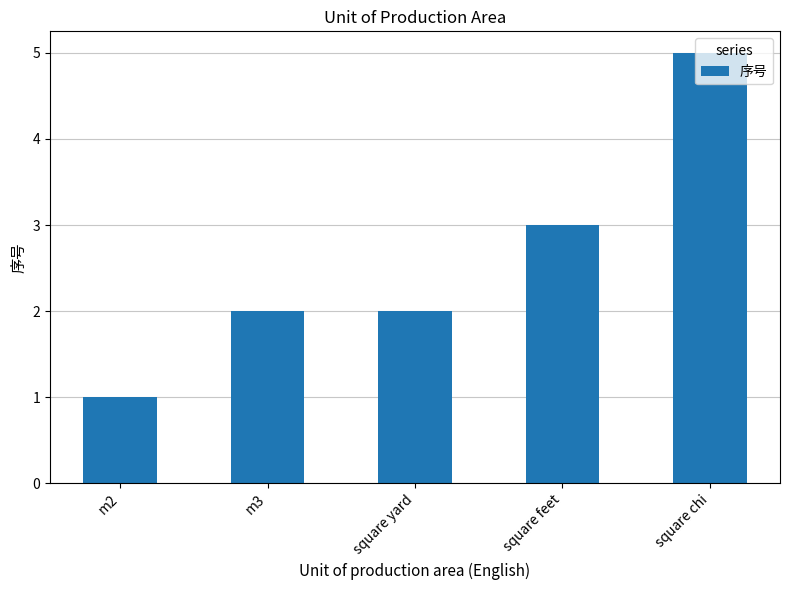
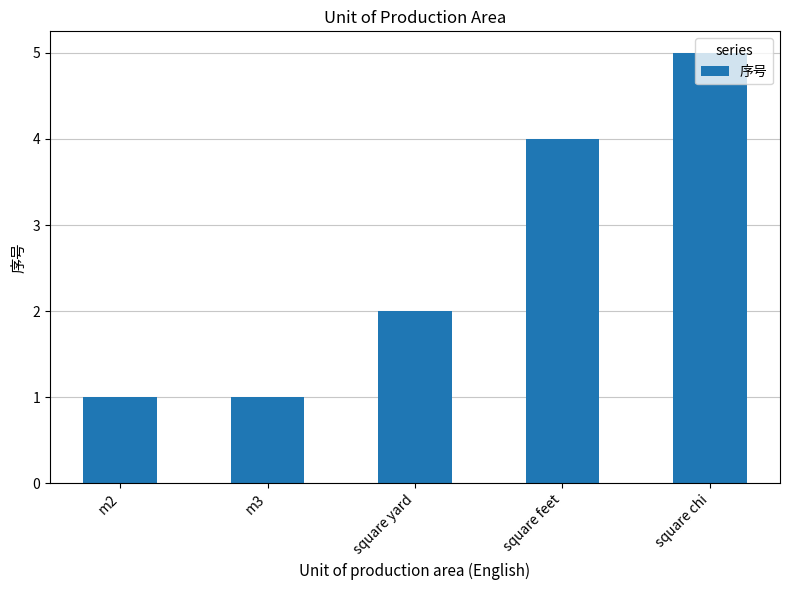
  {
    "m2": 1,
-   "m3": 2,
+   "m3": 1,
    "square yard": 2,
-   "square feet": 3
+   "square feet": 4
  }
